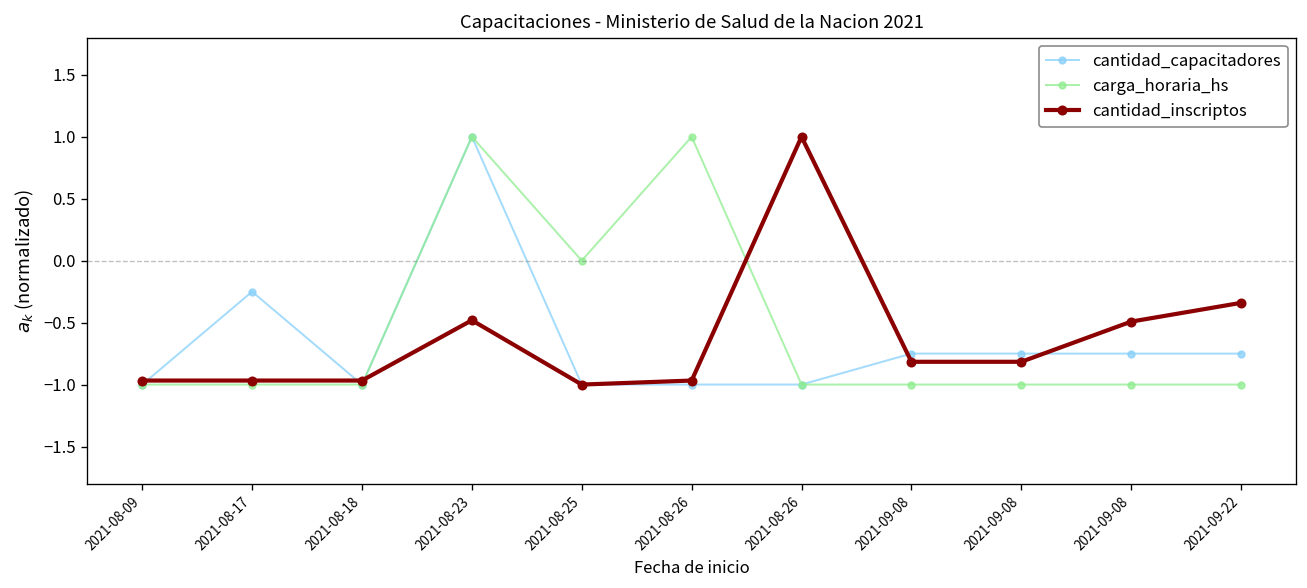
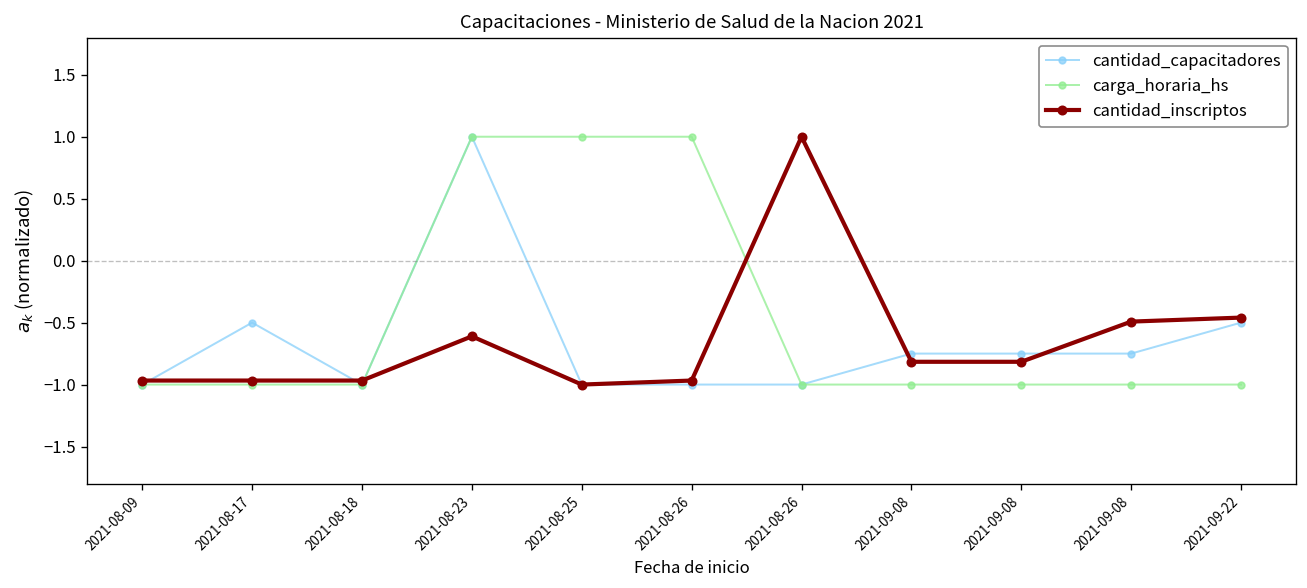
  {
    "cantidad_capacitadores": {
-     "2021-08-17": -0.25,
-     "2021-09-22": -0.75
+     "2021-08-17": -0.50,
+     "2021-09-22": -0.50
    },
    "carga_horaria_hs": {
      "2021-08-17": -1.00,
-     "2021-08-25": 0.00,
+     "2021-08-25": 1.00,
      "2021-09-22": -1.00
    },
    "cantidad_inscriptos": {
      "2021-08-09": -0.97,
      "2021-08-17": -0.97,
      "2021-08-18": -0.97,
-     "2021-08-23": -0.48,
-     "2021-09-22": -0.34
+     "2021-08-23": -0.61,
+     "2021-09-22": -0.46
    }
  }
